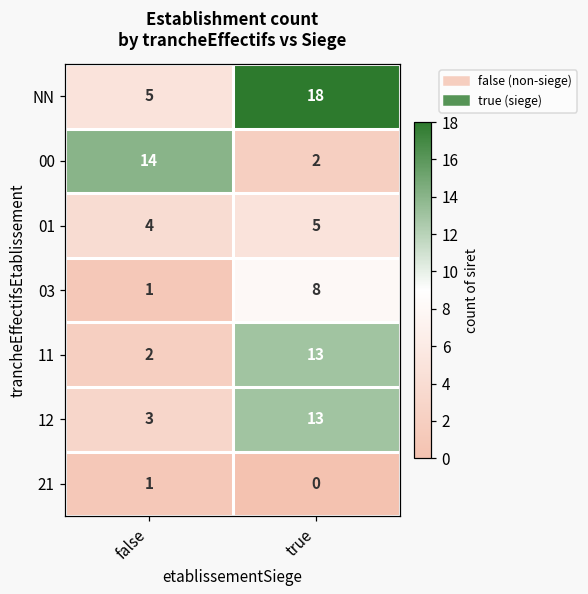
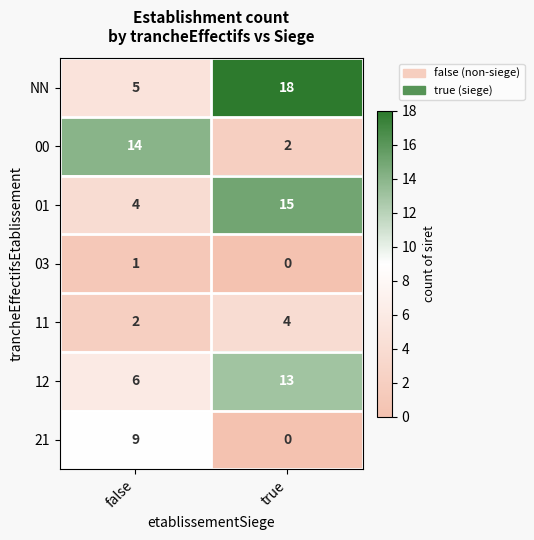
  {
    "NN": {
      "false": 5,
      "true": 18
    },
    "00": {
      "false": 14,
      "true": 2
    },
    "01": {
      "false": 4,
-     "true": 5
+     "true": 15
    },
    "03": {
      "false": 1,
-     "true": 8
+     "true": 0
    },
    "11": {
      "false": 2,
-     "true": 13
+     "true": 4
    },
    "12": {
-     "false": 3,
+     "false": 6,
      "true": 13
    },
    "21": {
-     "false": 1,
+     "false": 9,
      "true": 0
    }
  }
